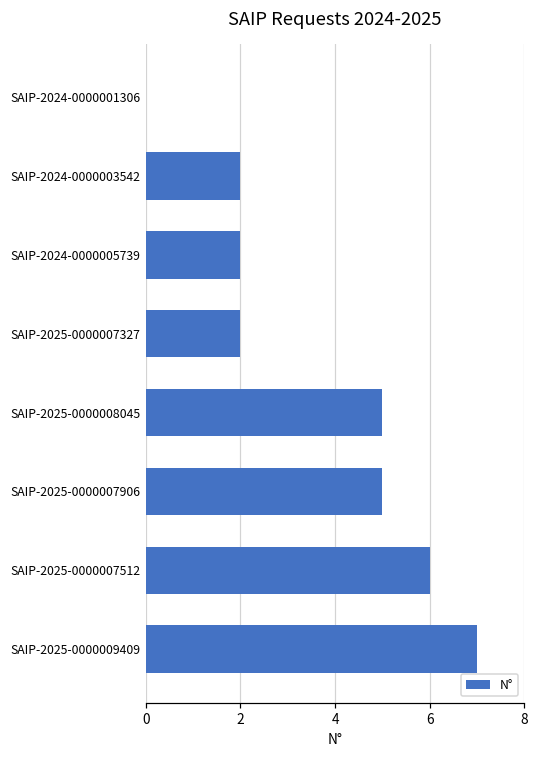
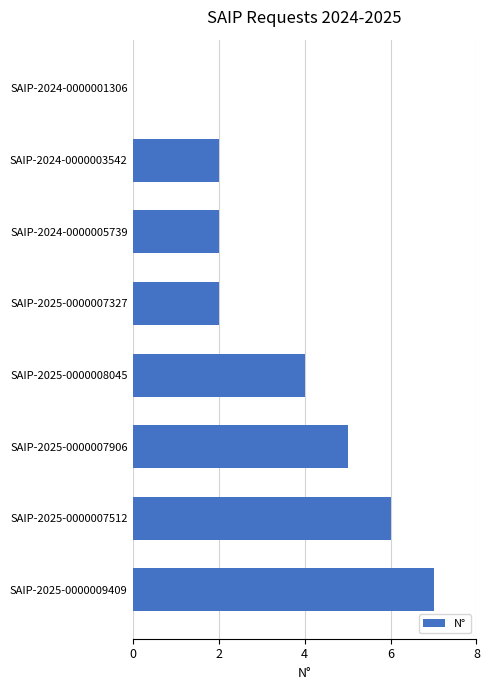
  {
    "SAIP-2024-0000001306": 0,
    "SAIP-2024-0000003542": 2,
    "SAIP-2024-0000005739": 2,
    "SAIP-2025-0000007327": 2,
-   "SAIP-2025-0000008045": 5,
+   "SAIP-2025-0000008045": 4,
    "SAIP-2025-0000007906": 5,
    "SAIP-2025-0000007512": 6,
    "SAIP-2025-0000009409": 7
  }
